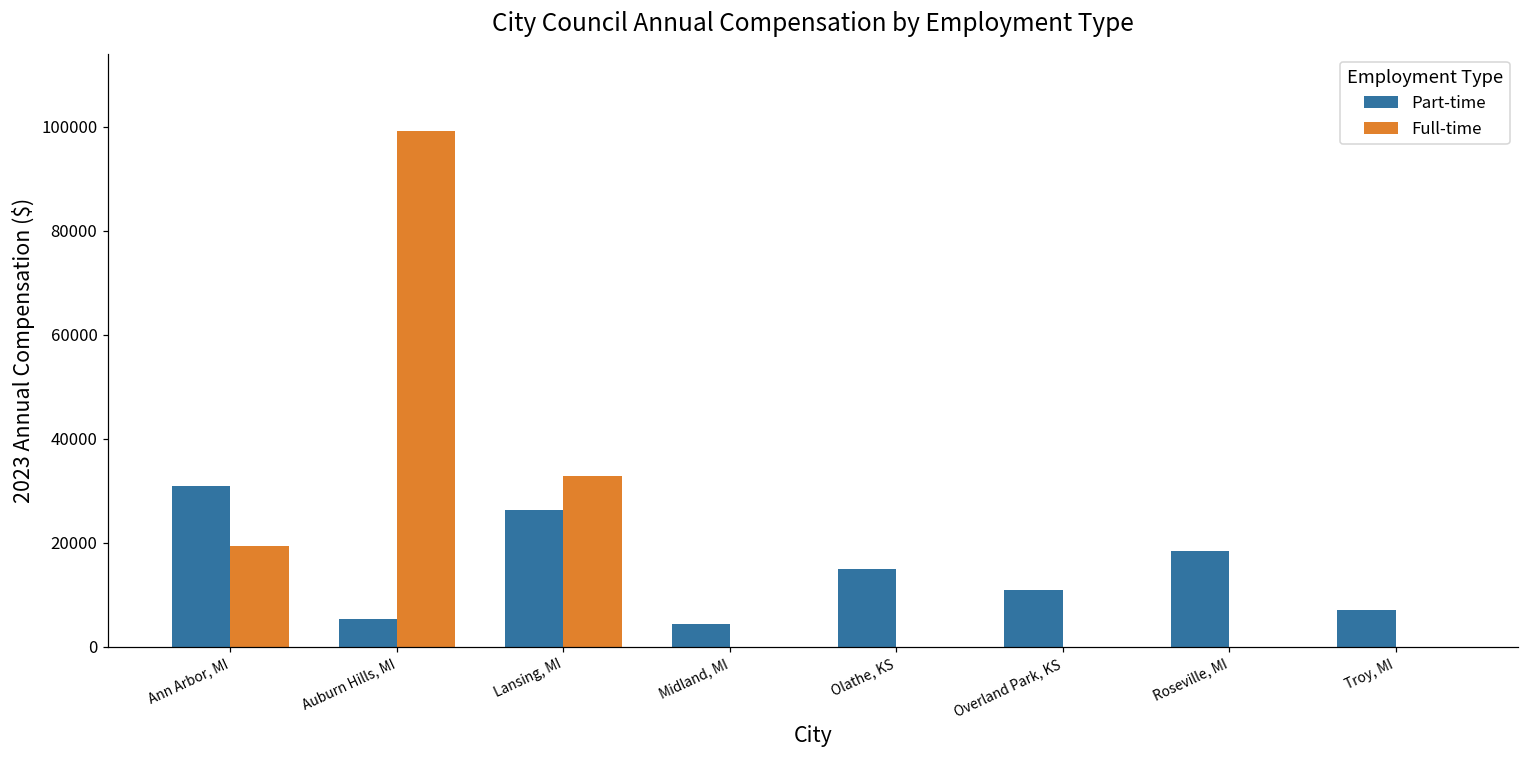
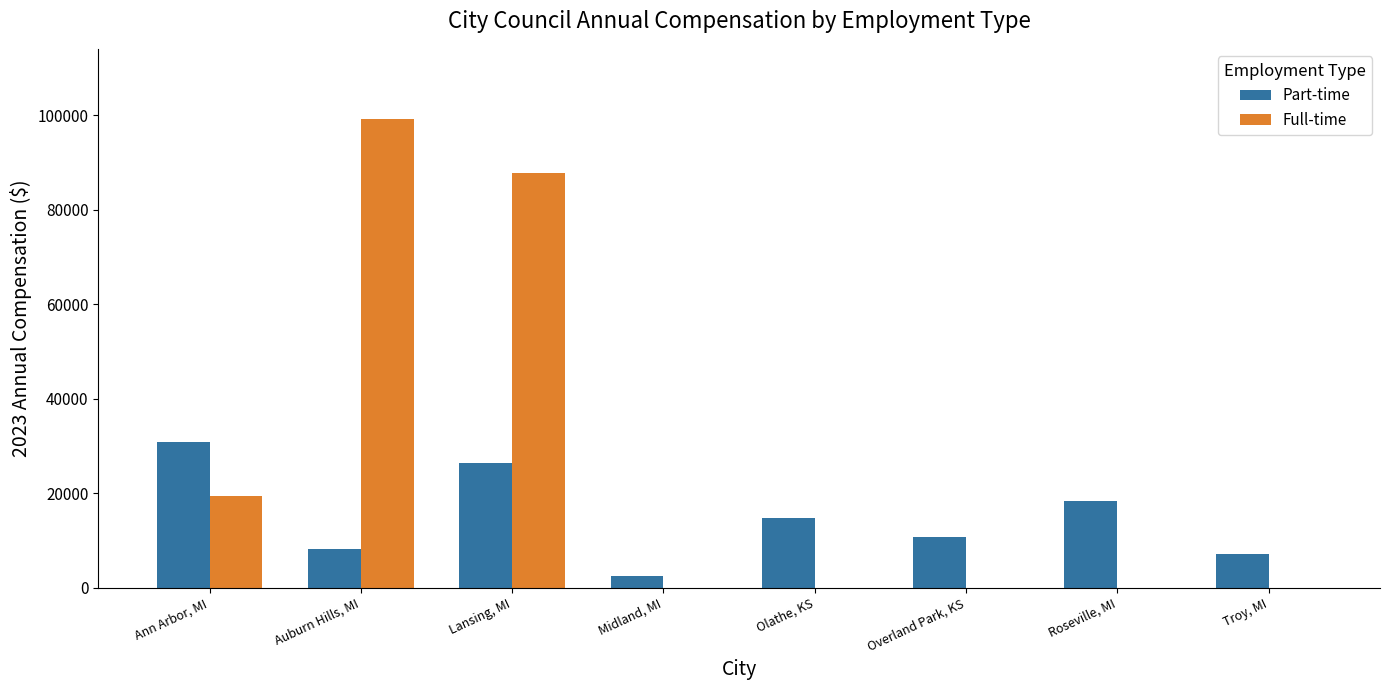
  {
    "Part-time": {
      "Ann Arbor, MI": 31000,
-     "Auburn Hills, MI": 5000,
+     "Auburn Hills, MI": 8000,
      "Lansing, MI": 26000,
-     "Midland, MI": 4000,
+     "Midland, MI": 2000,
      "Olathe, KS": 15000,
      "Overland Park, KS": 11000,
      "Roseville, MI": 18000,
      "Troy, MI": 7000
    },
    "Full-time": {
      "Ann Arbor, MI": 19000,
      "Auburn Hills, MI": 99000,
-     "Lansing, MI": 33000,
+     "Lansing, MI": 88000,
      "Midland, MI": 0,
      "Olathe, KS": 0,
      "Overland Park, KS": 0,
      "Roseville, MI": 0,
      "Troy, MI": 0
    }
  }
